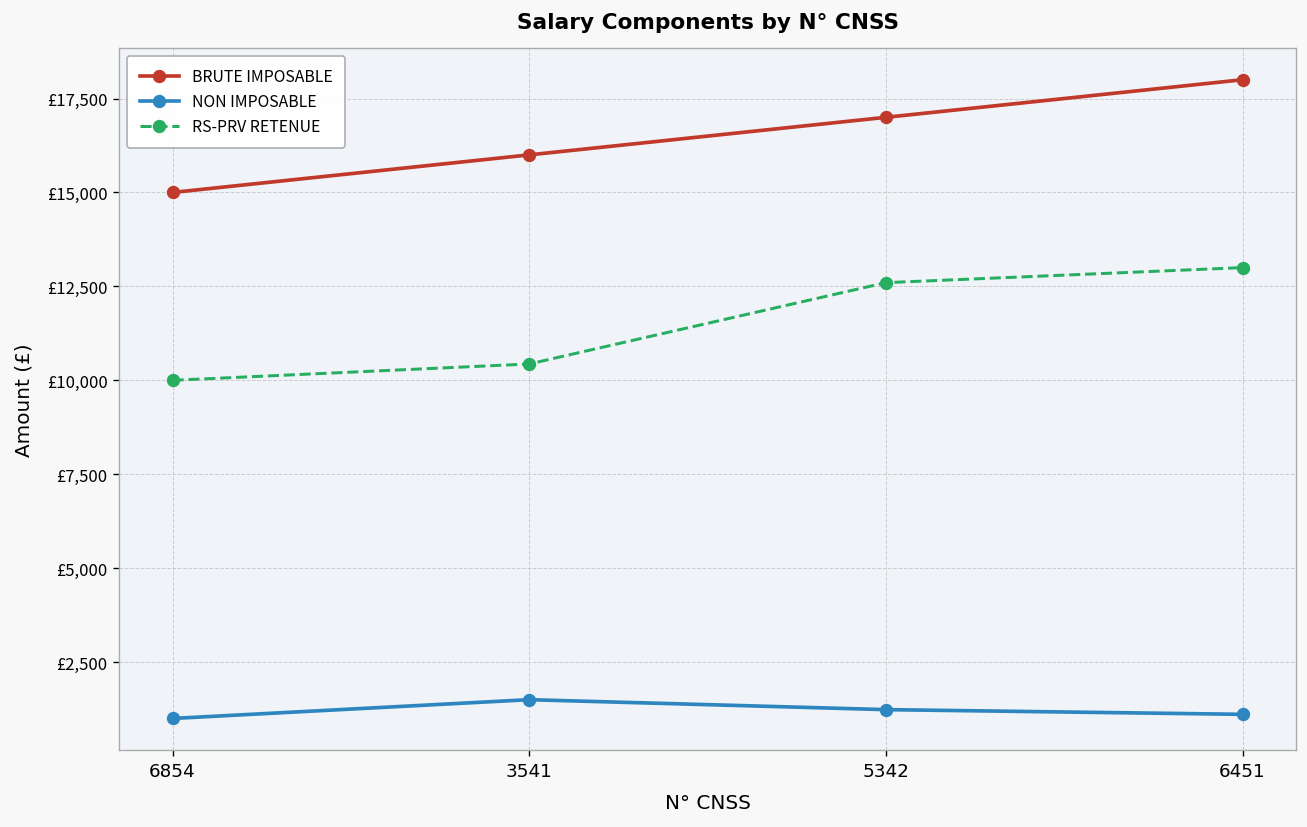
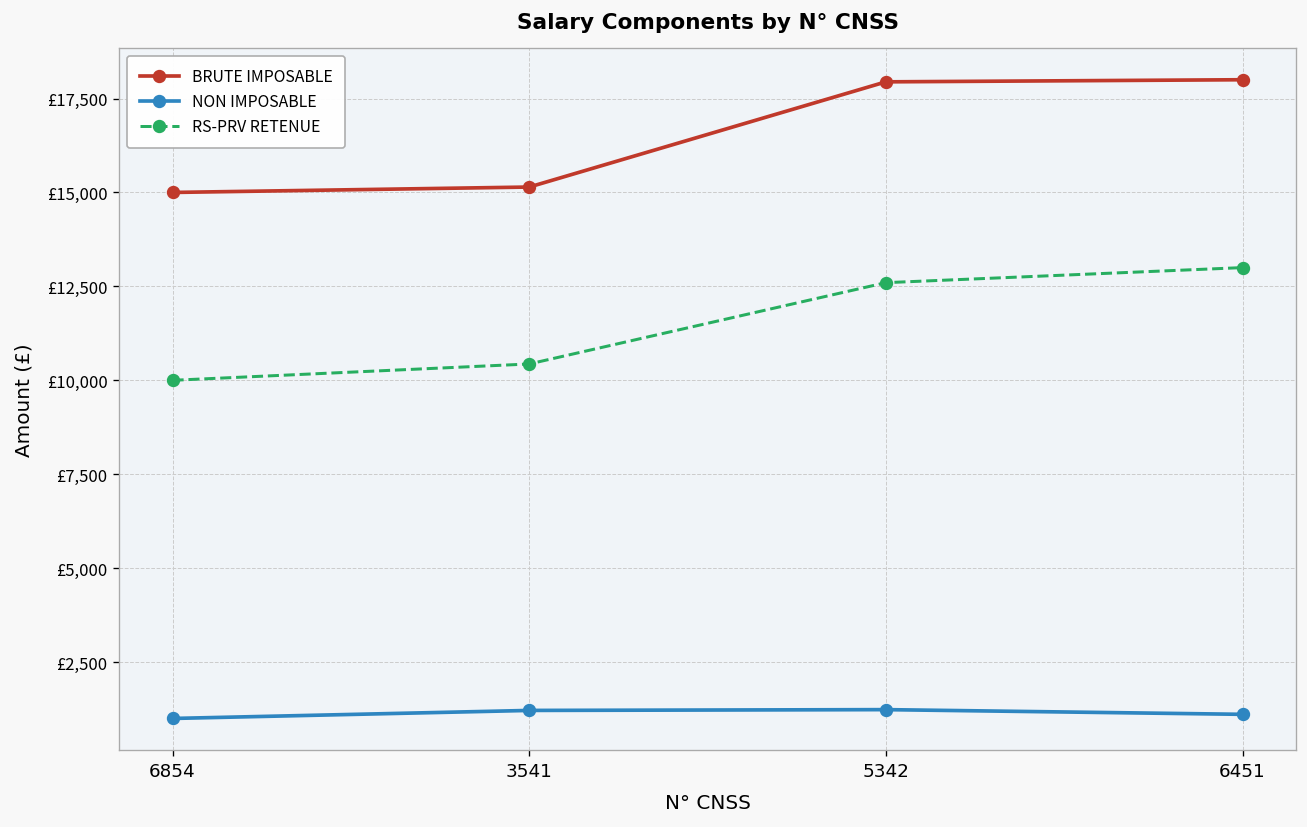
  {
    "BRUTE IMPOSABLE": {
      "6854": "£15,000",
-     "3541": "£16,000",
-     "5342": "£17,000",
+     "3541": "£15,100",
+     "5342": "£17,900",
      "6451": "£18,000"
    },
    "NON IMPOSABLE": {
      "6854": "£1,000",
-     "3541": "£1,500",
+     "3541": "£1,200",
      "5342": "£1,200",
      "6451": "£1,100"
    },
    "RS-PRV RETENUE": {
      "6854": "£10,000",
      "3541": "£10,400",
      "5342": "£12,600",
      "6451": "£13,000"
    }
  }
